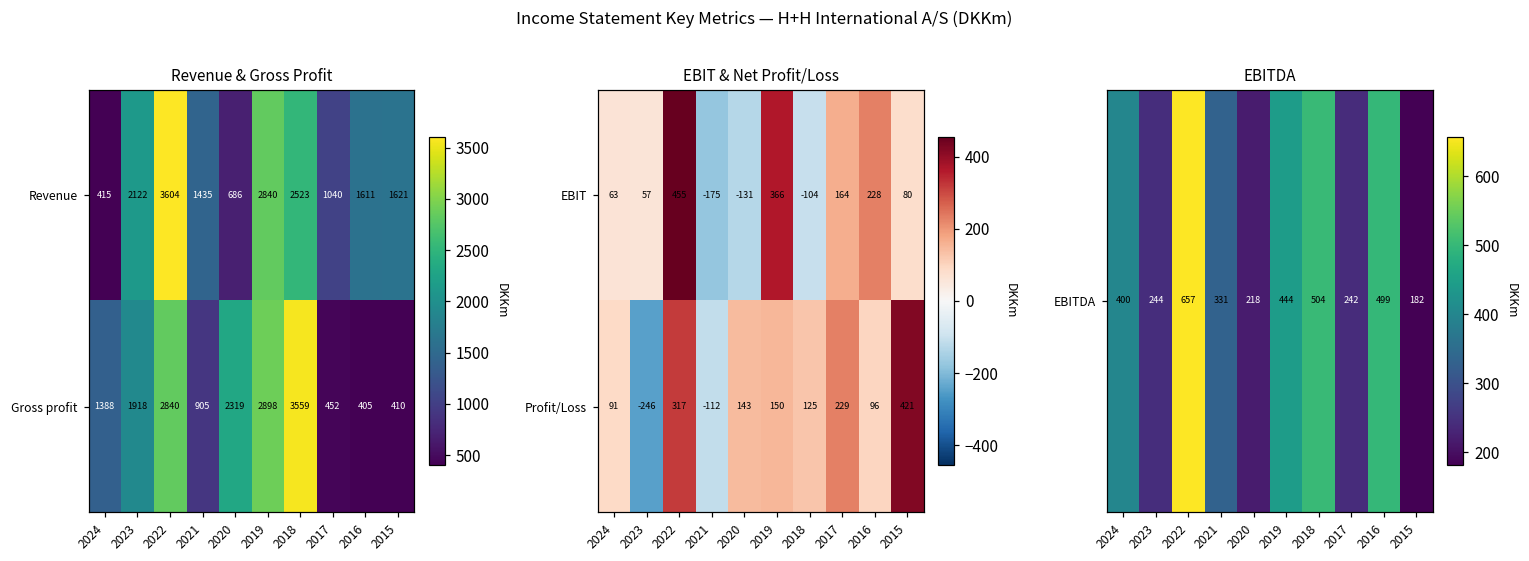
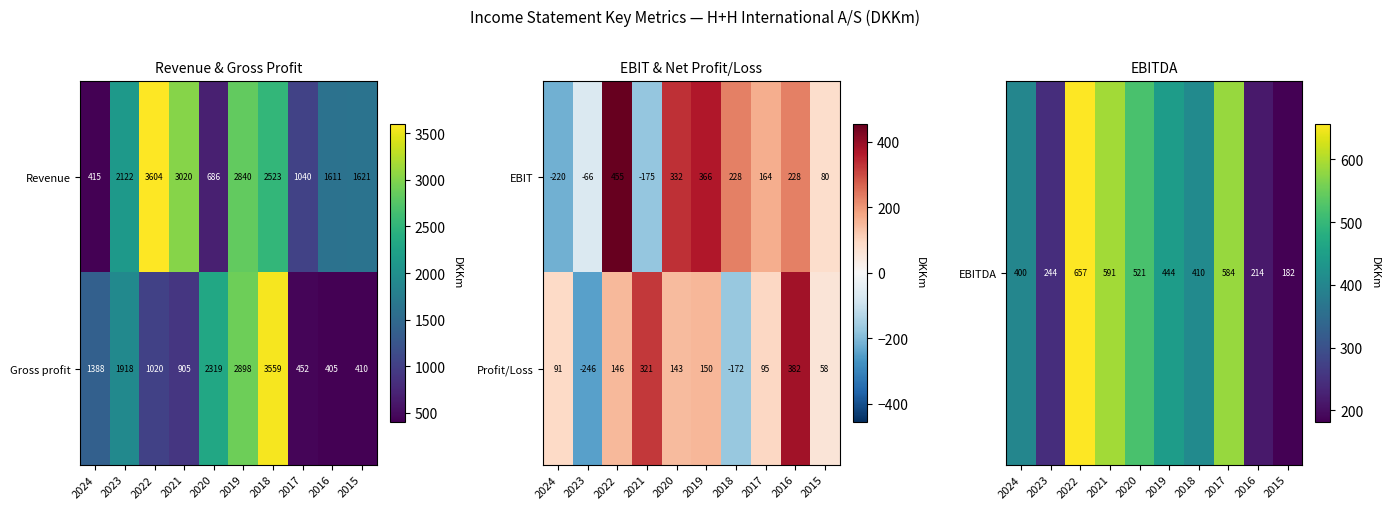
  {
    "Revenue & Gross Profit": {
      "Revenue": {
        "2024": 415,
        "2023": 2122,
        "2022": 3604,
-       "2021": 1435,
+       "2021": 3020,
        "2020": 686,
        "2019": 2840,
        "2018": 2523,
        "2017": 1040,
        "2016": 1611,
        "2015": 1621
      },
      "Gross profit": {
        "2024": 1388,
        "2023": 1918,
-       "2022": 2840,
+       "2022": 1020,
        "2021": 905,
        "2020": 2319,
        "2019": 2898,
        "2018": 3559,
        "2017": 452,
        "2016": 405,
        "2015": 410
      }
    },
    "EBIT & Net Profit/Loss": {
      "EBIT": {
-       "2024": 63,
-       "2023": 57,
+       "2024": -220,
+       "2023": -66,
        "2022": 455,
        "2021": -175,
-       "2020": -131,
+       "2020": 332,
        "2019": 366,
-       "2018": -104,
+       "2018": 228,
        "2017": 164,
        "2016": 228,
        "2015": 80
      },
      "Profit/Loss": {
        "2024": 91,
        "2023": -246,
-       "2022": 317,
-       "2021": -112,
+       "2022": 146,
+       "2021": 321,
        "2020": 143,
        "2019": 150,
-       "2018": 125,
-       "2017": 229,
-       "2016": 96,
-       "2015": 421
+       "2018": -172,
+       "2017": 95,
+       "2016": 382,
+       "2015": 58
      }
    },
    "EBITDA": {
      "EBITDA": {
        "2024": 400,
        "2023": 244,
        "2022": 657,
-       "2021": 331,
-       "2020": 218,
+       "2021": 591,
+       "2020": 521,
        "2019": 444,
-       "2018": 504,
-       "2017": 242,
-       "2016": 499,
+       "2018": 410,
+       "2017": 584,
+       "2016": 214,
        "2015": 182
      }
    }
  }
